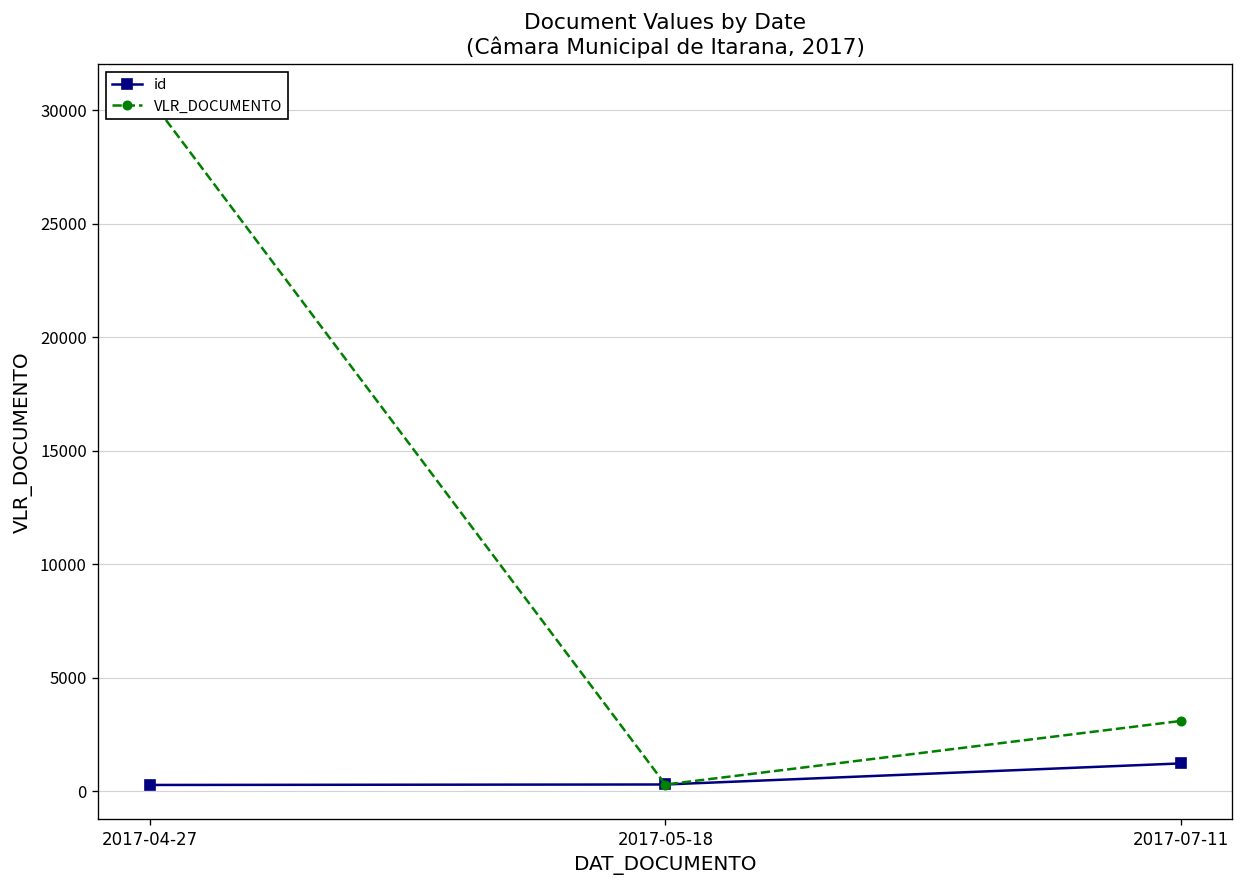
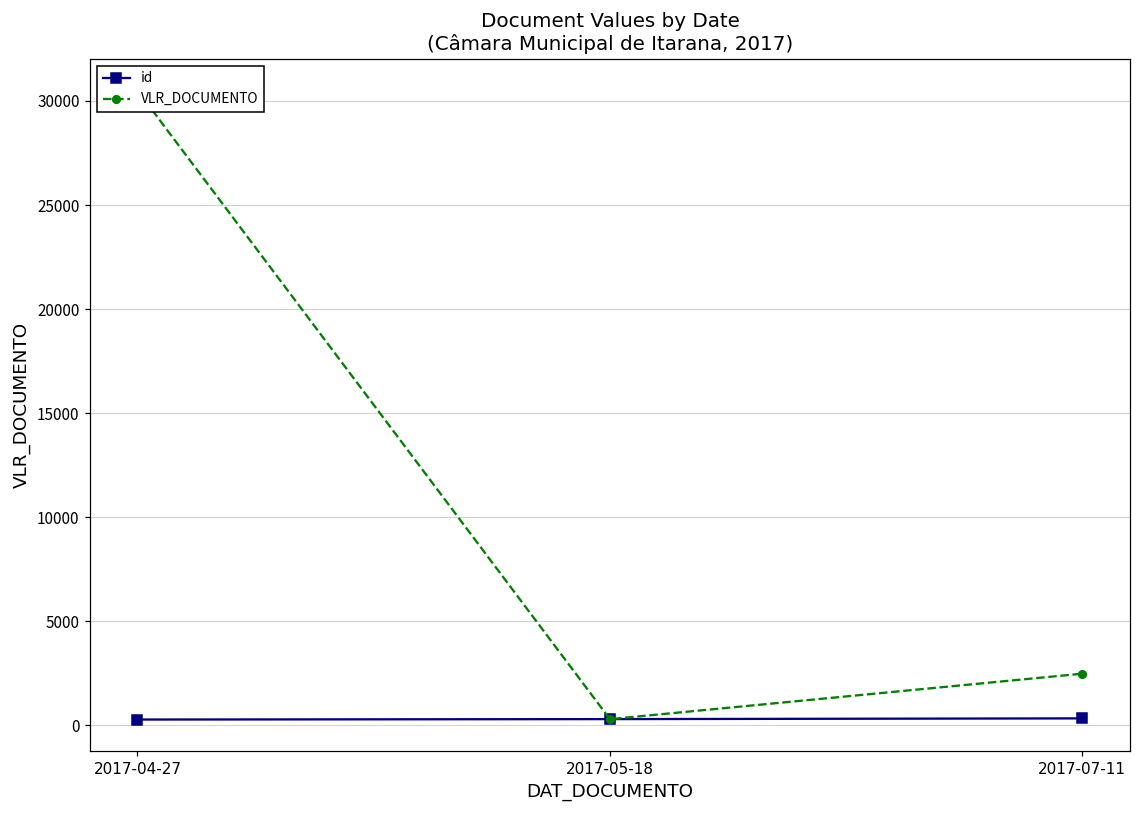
  {
    "id": {
      "2017-04-27": 300,
-     "2017-07-11": 1200
+     "2017-07-11": 300
    },
    "VLR_DOCUMENTO": {
-     "2017-07-11": 3100
+     "2017-07-11": 2500
    }
  }
